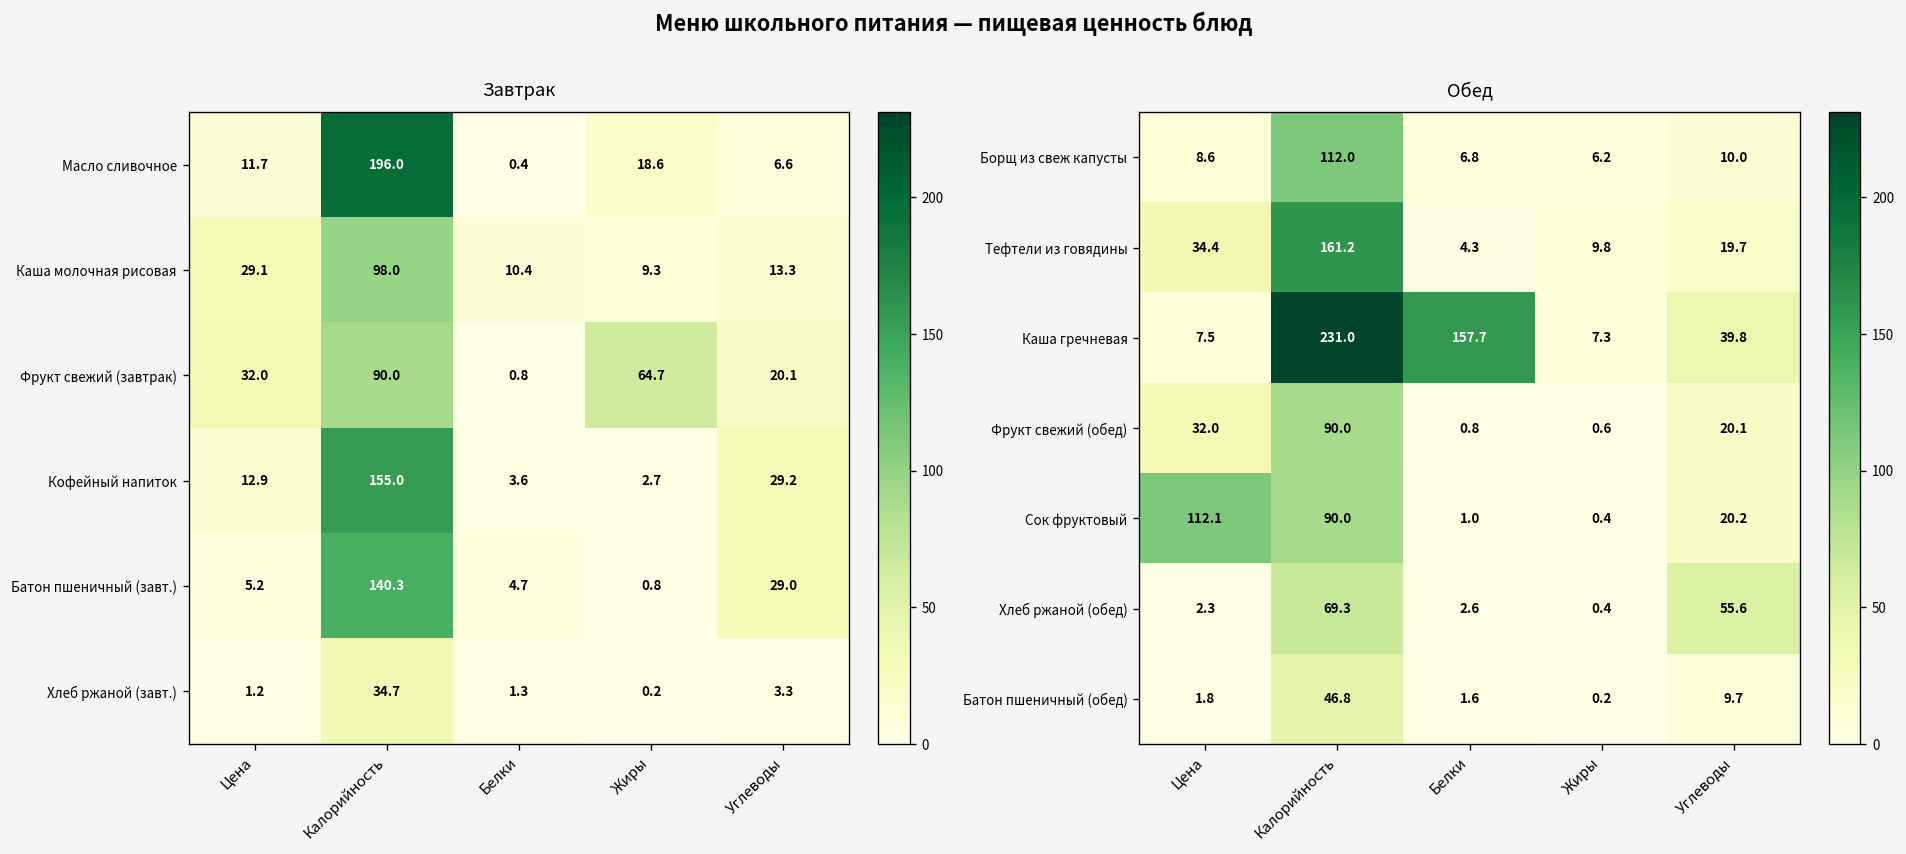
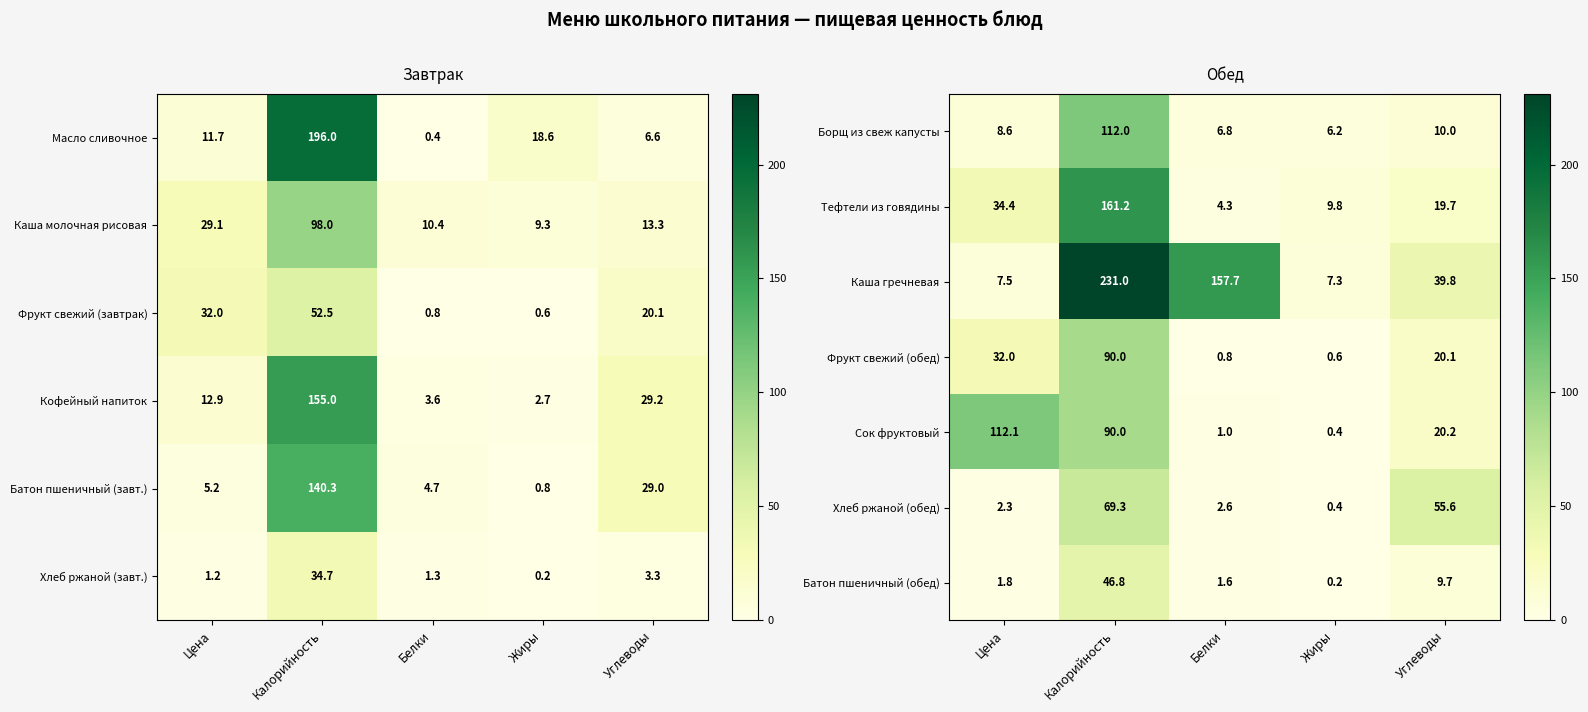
  {
    "Завтрак": {
      "Масло сливочное": {
        "Цена": 11.7,
        "Калорийность": 196.0,
        "Белки": 0.4,
        "Жиры": 18.6,
        "Углеводы": 6.6
      },
      "Каша молочная рисовая": {
        "Цена": 29.1,
        "Калорийность": 98.0,
        "Белки": 10.4,
        "Жиры": 9.3,
        "Углеводы": 13.3
      },
      "Фрукт свежий (завтрак)": {
        "Цена": 32.0,
-       "Калорийность": 90.0,
+       "Калорийность": 52.5,
        "Белки": 0.8,
-       "Жиры": 64.7,
+       "Жиры": 0.6,
        "Углеводы": 20.1
      },
      "Кофейный напиток": {
        "Цена": 12.9,
        "Калорийность": 155.0,
        "Белки": 3.6,
        "Жиры": 2.7,
        "Углеводы": 29.2
      },
      "Батон пшеничный (завт.)": {
        "Цена": 5.2,
        "Калорийность": 140.3,
        "Белки": 4.7,
        "Жиры": 0.8,
        "Углеводы": 29.0
      },
      "Хлеб ржаной (завт.)": {
        "Цена": 1.2,
        "Калорийность": 34.7,
        "Белки": 1.3,
        "Жиры": 0.2,
        "Углеводы": 3.3
      }
    },
    "Обед": {
      "Борщ из свеж капусты": {
        "Цена": 8.6,
        "Калорийность": 112.0,
        "Белки": 6.8,
        "Жиры": 6.2,
        "Углеводы": 10.0
      },
      "Тефтели из говядины": {
        "Цена": 34.4,
        "Калорийность": 161.2,
        "Белки": 4.3,
        "Жиры": 9.8,
        "Углеводы": 19.7
      },
      "Каша гречневая": {
        "Цена": 7.5,
        "Калорийность": 231.0,
        "Белки": 157.7,
        "Жиры": 7.3,
        "Углеводы": 39.8
      },
      "Фрукт свежий (обед)": {
        "Цена": 32.0,
        "Калорийность": 90.0,
        "Белки": 0.8,
        "Жиры": 0.6,
        "Углеводы": 20.1
      },
      "Сок фруктовый": {
        "Цена": 112.1,
        "Калорийность": 90.0,
        "Белки": 1.0,
        "Жиры": 0.4,
        "Углеводы": 20.2
      },
      "Хлеб ржаной (обед)": {
        "Цена": 2.3,
        "Калорийность": 69.3,
        "Белки": 2.6,
        "Жиры": 0.4,
        "Углеводы": 55.6
      },
      "Батон пшеничный (обед)": {
        "Цена": 1.8,
        "Калорийность": 46.8,
        "Белки": 1.6,
        "Жиры": 0.2,
        "Углеводы": 9.7
      }
    }
  }
